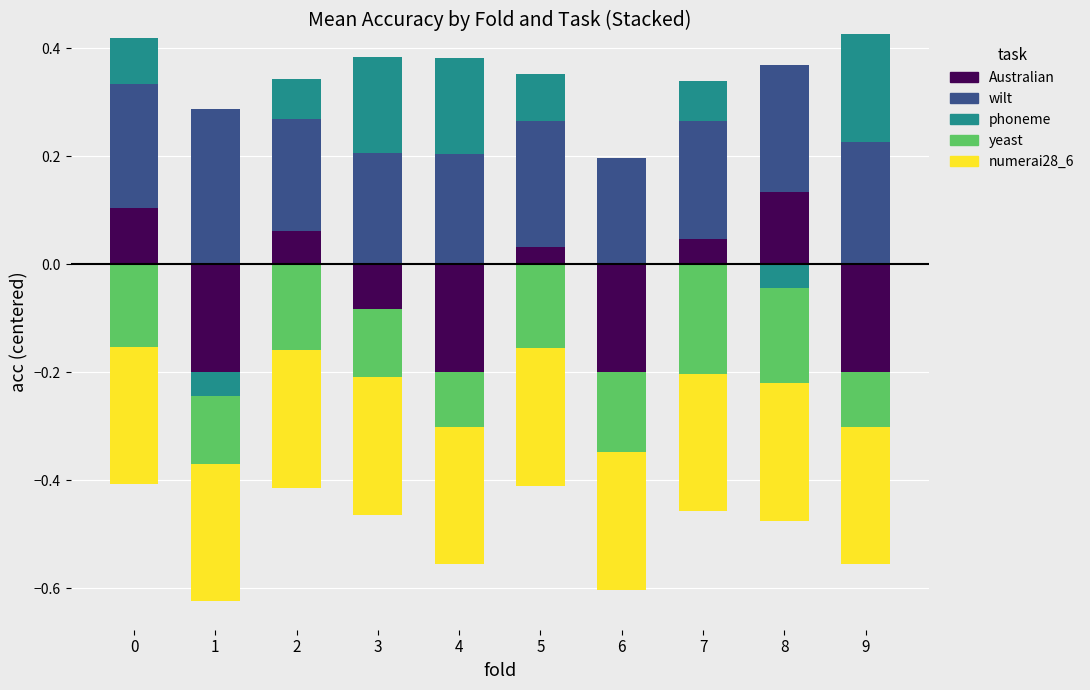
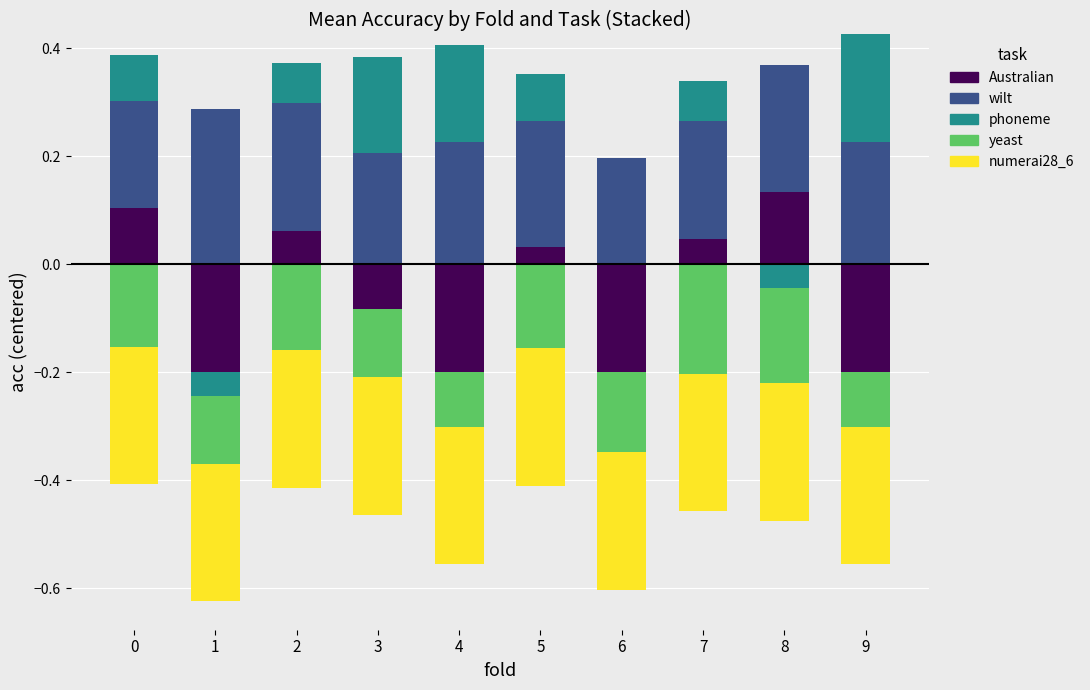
  {
    "wilt": {
-     "0": 0.23,
+     "0": 0.20,
      "1": 0.29,
-     "2": 0.21,
+     "2": 0.24,
      "3": 0.21,
-     "4": 0.20,
+     "4": 0.23,
      "5": 0.23,
      "6": 0.20,
      "7": 0.22,
      "8": 0.24,
      "9": 0.23
    }
  }
